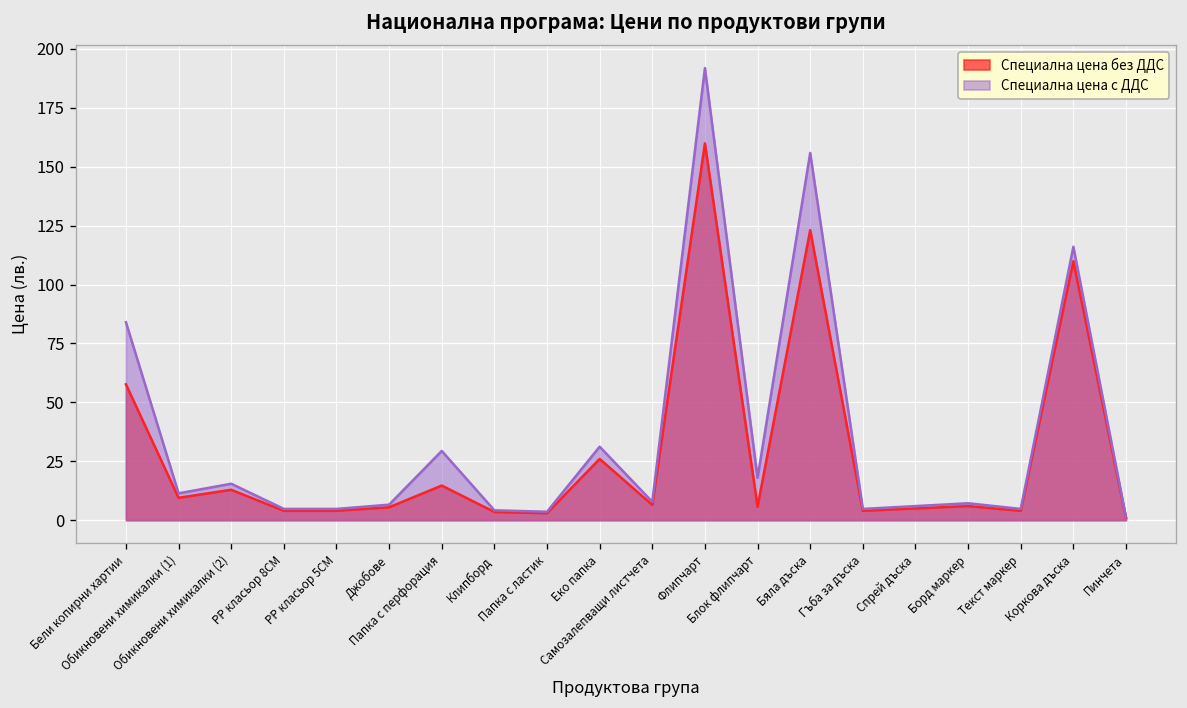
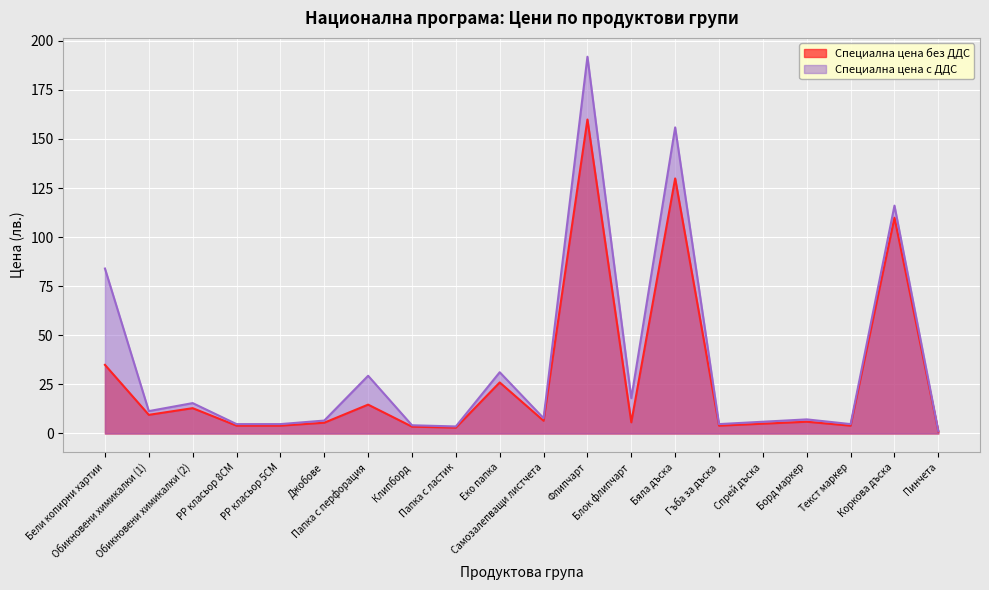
  {
    "Специална цена без ДДС": {
-     "Бели копирни хартии": 58,
+     "Бели копирни хартии": 35,
      "Обикновени химикалки (1)": 10,
      "Обикновени химикалки (2)": 13,
      "Папка с перфорация": 15,
      "Еко папка": 26,
      "Самозалепващи листчета": 6,
      "Флипчарт": 160,
      "Блок флипчарт": 6,
-     "Бяла дъска": 123,
+     "Бяла дъска": 130,
      "Коркова дъска": 110
    },
    "Специална цена с ДДС": {
      "Бели копирни хартии": 84,
      "Обикновени химикалки (1)": 11,
      "Обикновени химикалки (2)": 15,
      "Папка с перфорация": 29,
      "Еко папка": 31,
      "Самозалепващи листчета": 8,
      "Флипчарт": 192,
      "Блок флипчарт": 18,
      "Бяла дъска": 156,
      "Коркова дъска": 116
    }
  }
